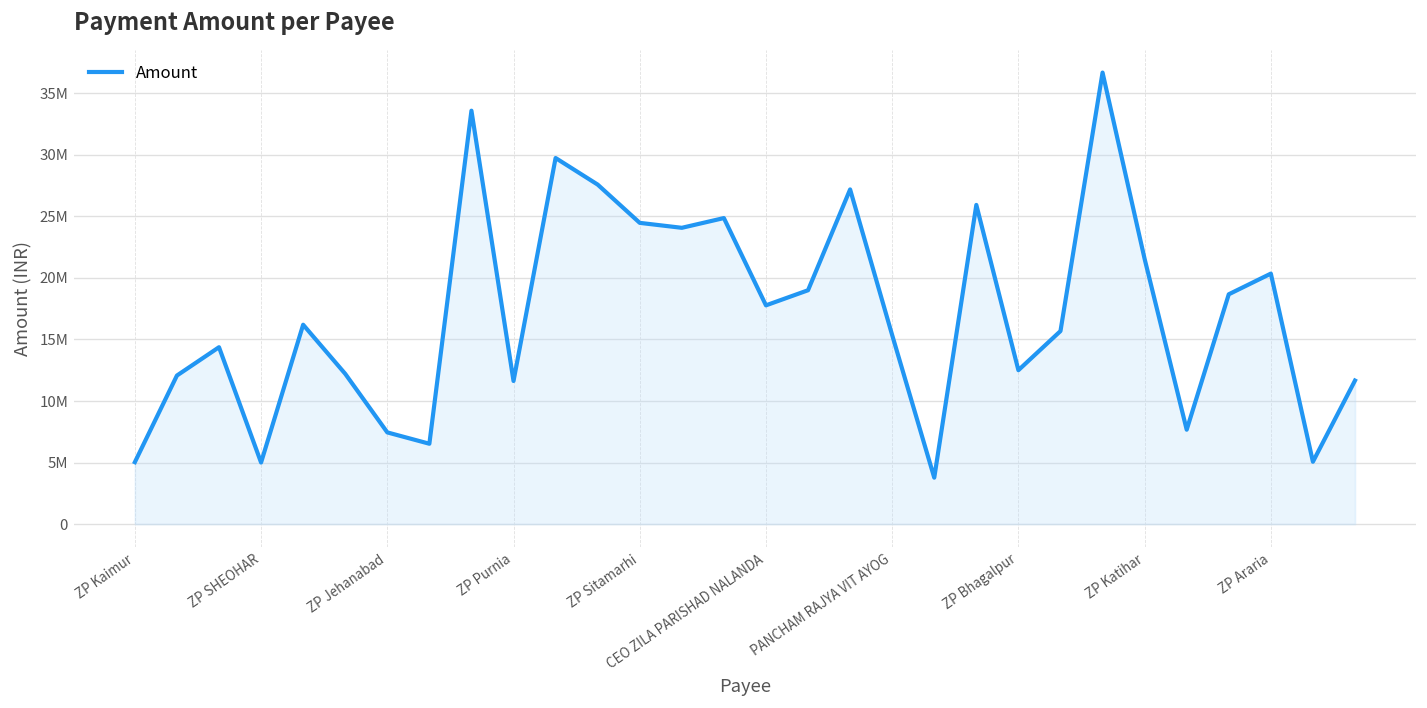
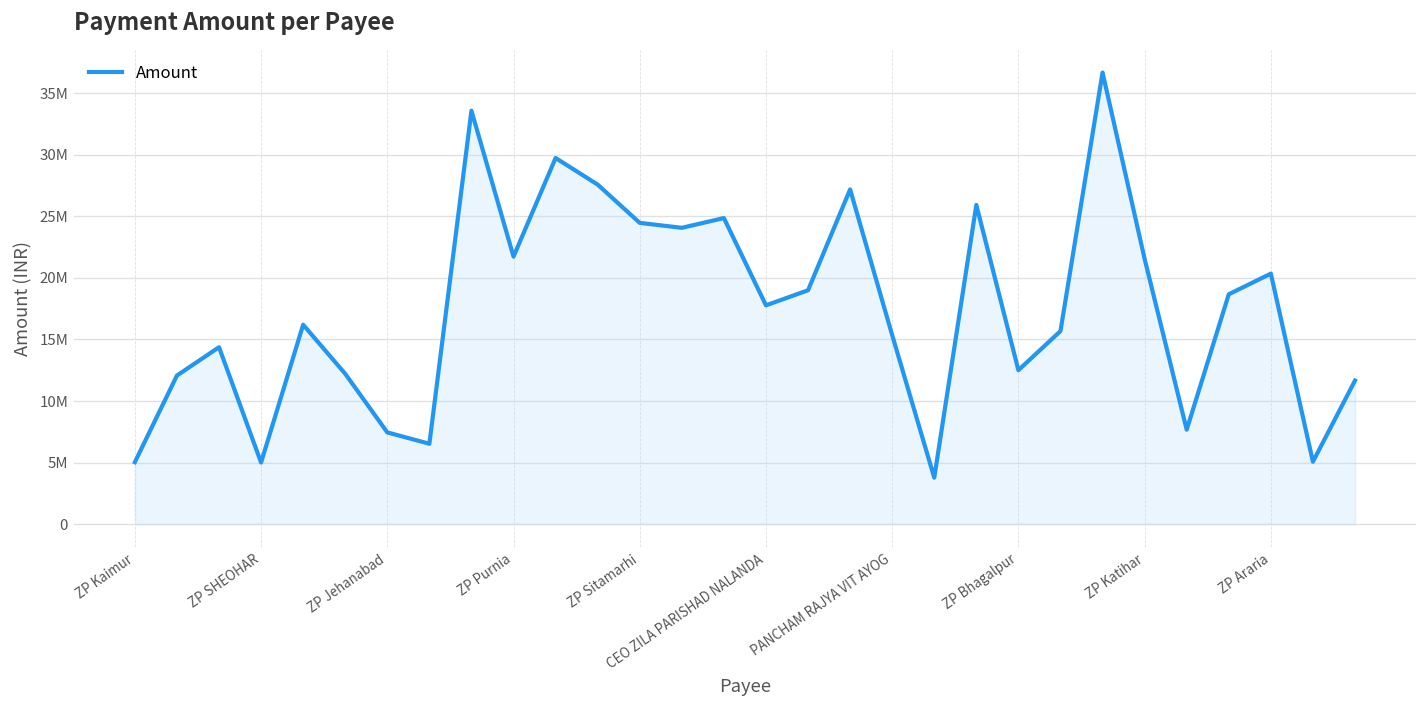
  {
    "ZP Kaimur": 5000000,
    "ZP SHEOHAR": 5000000,
    "ZP Jehanabad": 7400000,
-   "ZP Purnia": 11600000,
+   "ZP Purnia": 21700000,
    "ZP Sitamarhi": 24500000,
    "CEO ZILA PARISHAD NALANDA": 17800000,
    "PANCHAM RAJYA VIT AYOG": 15400000,
    "ZP Bhagalpur": 12500000,
    "ZP Katihar": 21500000,
    "ZP Araria": 20400000
  }
